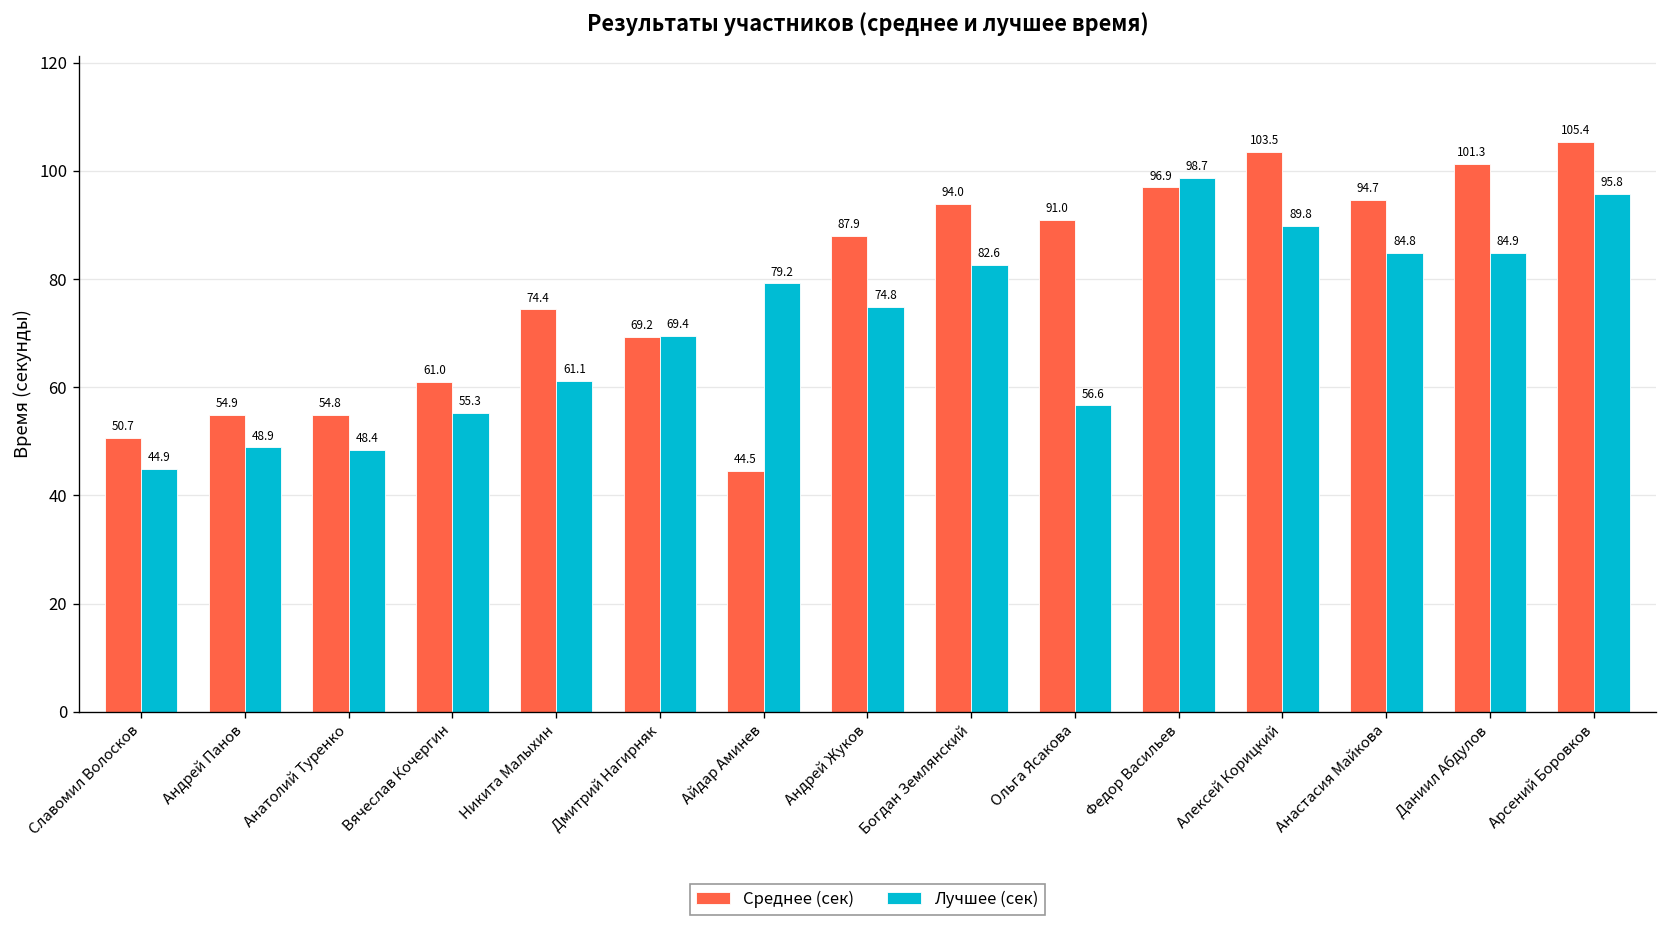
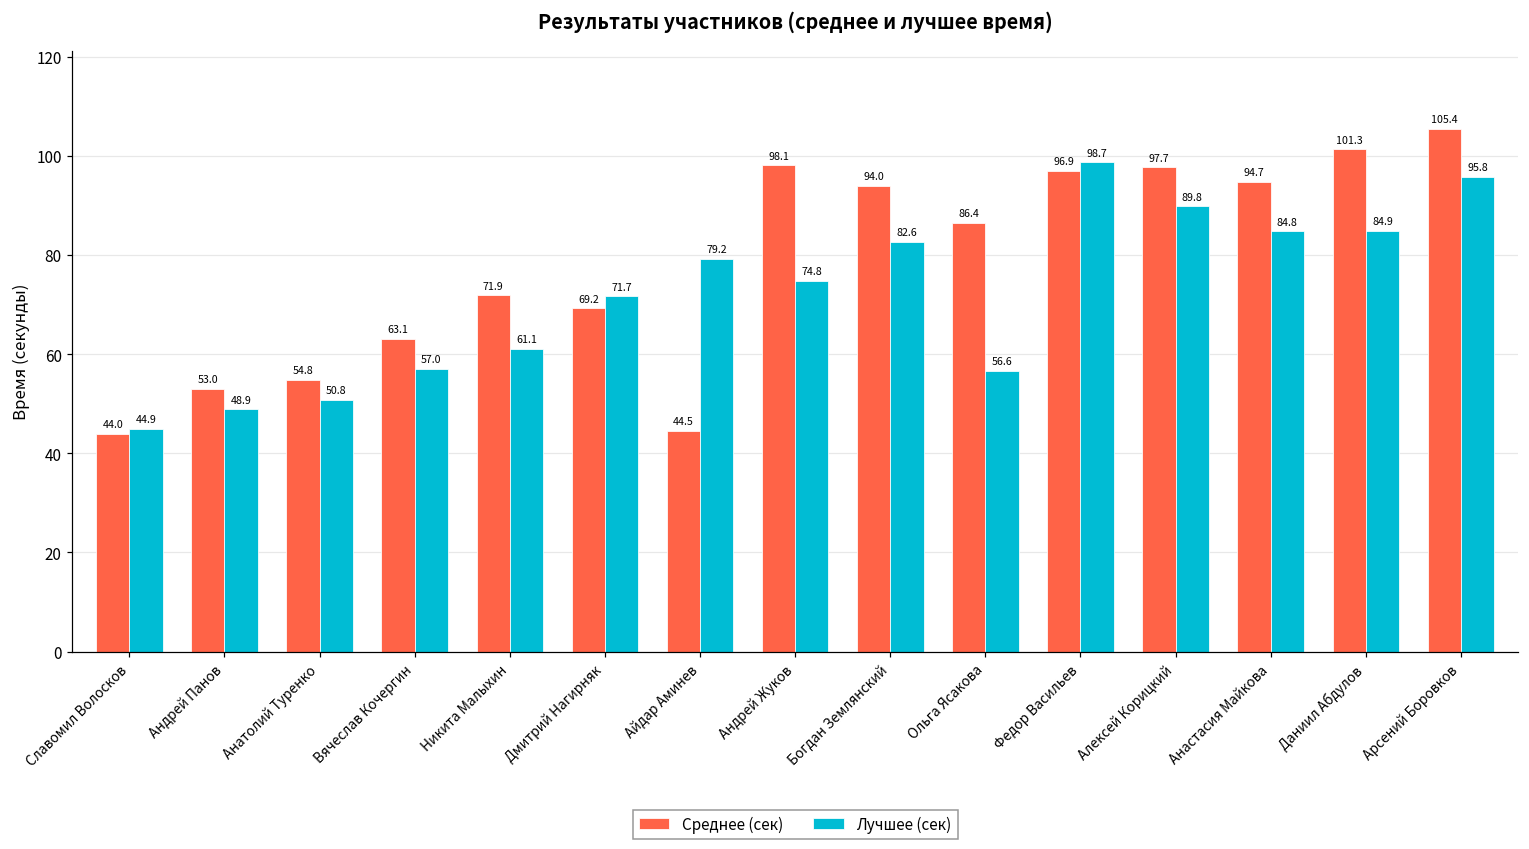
  {
    "Среднее (сек)": {
-     "Славомил Волосков": 50.7,
-     "Андрей Панов": 54.9,
+     "Славомил Волосков": 44.0,
+     "Андрей Панов": 53.0,
      "Анатолий Туренко": 54.8,
-     "Вячеслав Кочергин": 61.0,
-     "Никита Малыхин": 74.4,
+     "Вячеслав Кочергин": 63.1,
+     "Никита Малыхин": 71.9,
      "Дмитрий Нагирняк": 69.2,
      "Айдар Аминев": 44.5,
-     "Андрей Жуков": 87.9,
+     "Андрей Жуков": 98.1,
      "Богдан Землянский": 94.0,
-     "Ольга Ясакова": 91.0,
+     "Ольга Ясакова": 86.4,
      "Федор Васильев": 96.9,
-     "Алексей Корицкий": 103.5,
+     "Алексей Корицкий": 97.7,
      "Анастасия Майкова": 94.7,
      "Даниил Абдулов": 101.3,
      "Арсений Боровков": 105.4
    },
    "Лучшее (сек)": {
      "Славомил Волосков": 44.9,
      "Андрей Панов": 48.9,
-     "Анатолий Туренко": 48.4,
-     "Вячеслав Кочергин": 55.3,
+     "Анатолий Туренко": 50.8,
+     "Вячеслав Кочергин": 57.0,
      "Никита Малыхин": 61.1,
-     "Дмитрий Нагирняк": 69.4,
+     "Дмитрий Нагирняк": 71.7,
      "Айдар Аминев": 79.2,
      "Андрей Жуков": 74.8,
      "Богдан Землянский": 82.6,
      "Ольга Ясакова": 56.6,
      "Федор Васильев": 98.7,
      "Алексей Корицкий": 89.8,
      "Анастасия Майкова": 84.8,
      "Даниил Абдулов": 84.9,
      "Арсений Боровков": 95.8
    }
  }
